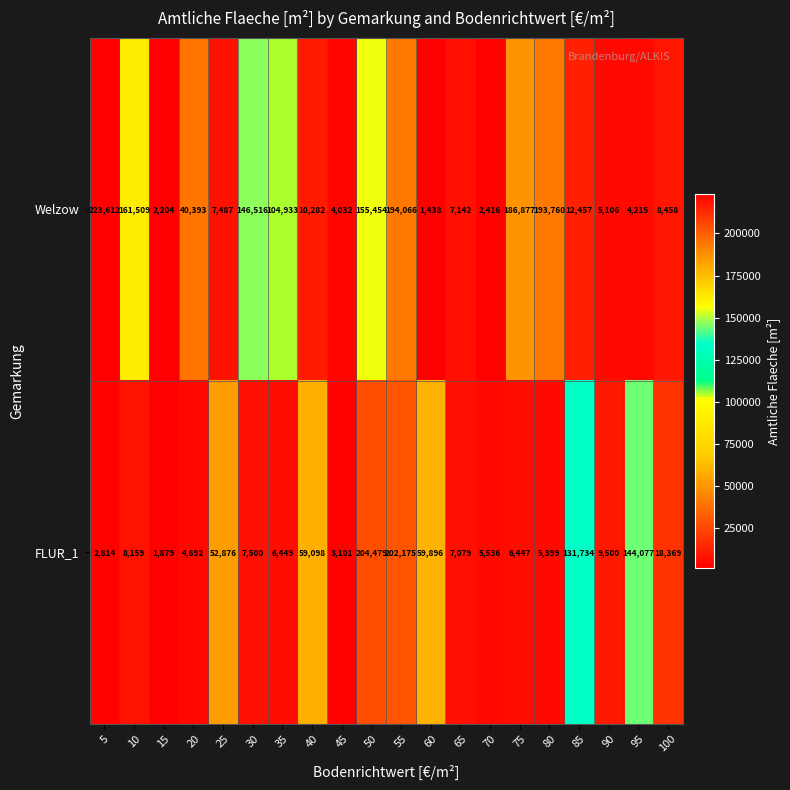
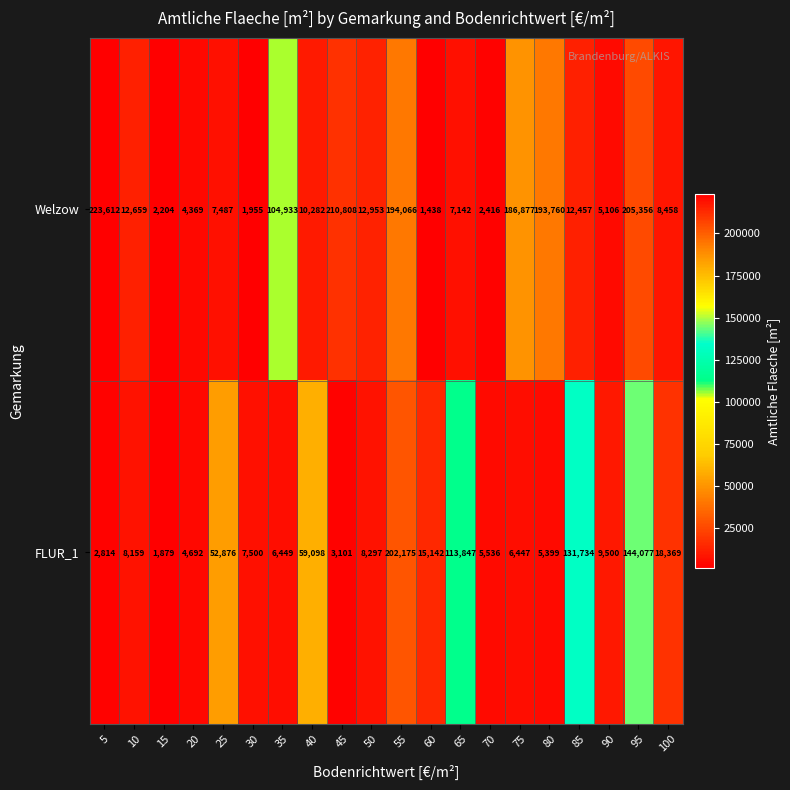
  {
    "Welzow": {
      "5": "223,612",
-     "10": "161,509",
+     "10": "12,659",
      "15": "2,204",
-     "20": "40,393",
+     "20": "4,369",
      "25": "7,487",
-     "30": "146,516",
+     "30": "1,955",
      "35": "104,933",
      "40": "10,282",
-     "45": "4,032",
-     "50": "155,454",
+     "45": "210,808",
+     "50": "12,953",
      "55": "194,066",
      "60": "1,438",
      "65": "7,142",
      "70": "2,416",
      "75": "186,877",
      "80": "193,760",
      "85": "12,457",
-     "95": "4,215",
+     "95": "205,356",
      "100": "8,458"
    },
    "FLUR_1": {
      "5": "2,814",
      "10": "8,159",
      "15": "1,879",
      "20": "4,692",
      "25": "52,876",
      "30": "7,500",
      "35": "6,449",
      "40": "59,098",
      "45": "3,101",
-     "50": "204,479",
+     "50": "8,297",
      "55": "202,175",
-     "60": "59,896",
-     "65": "7,079",
+     "60": "15,142",
+     "65": "113,847",
      "70": "5,536",
      "75": "6,447",
      "80": "5,399",
      "85": "131,734",
      "90": "9,500",
      "95": "144,077",
      "100": "18,369"
    }
  }
